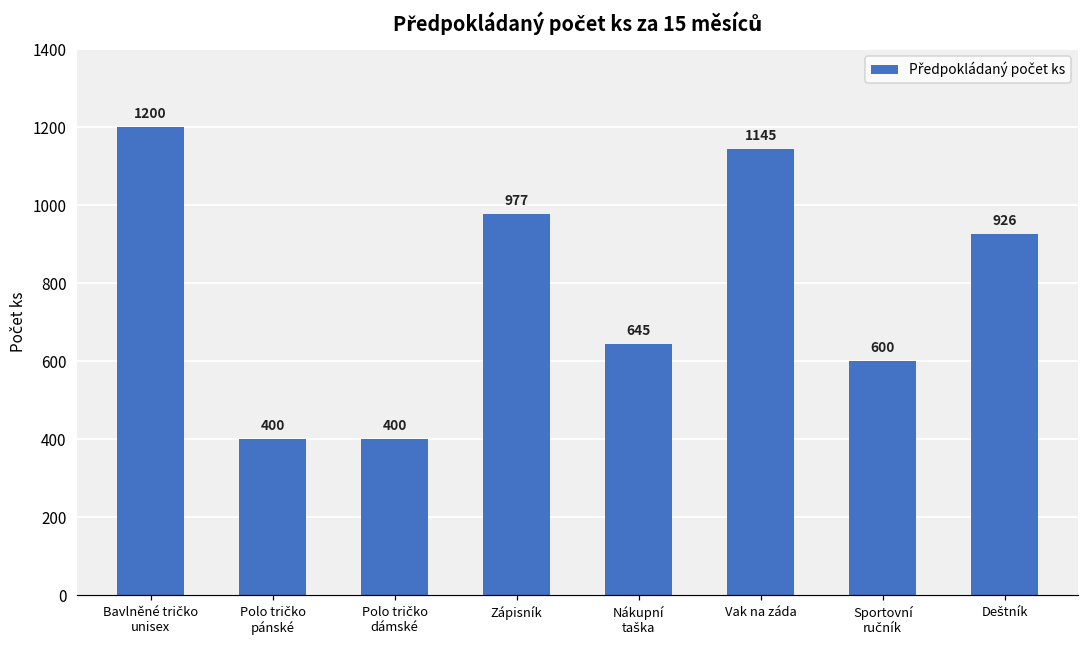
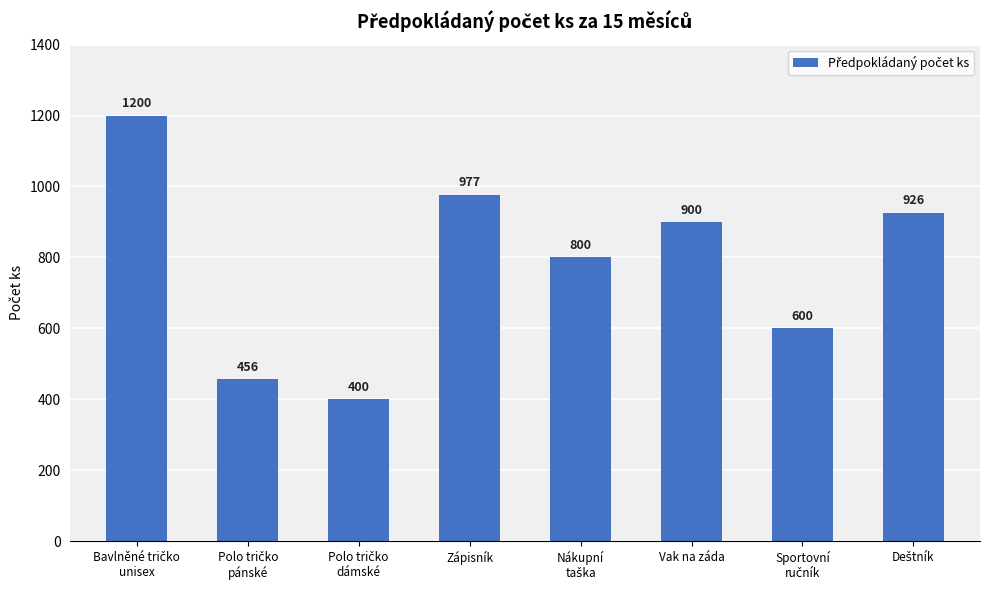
  {
    "Bavlněné tričko unisex": 1200,
-   "Polo tričko pánské": 400,
+   "Polo tričko pánské": 456,
    "Polo tričko dámské": 400,
    "Zápisník": 977,
-   "Nákupní taška": 645,
-   "Vak na záda": 1145,
+   "Nákupní taška": 800,
+   "Vak na záda": 900,
    "Sportovní ručník": 600,
    "Deštník": 926
  }
